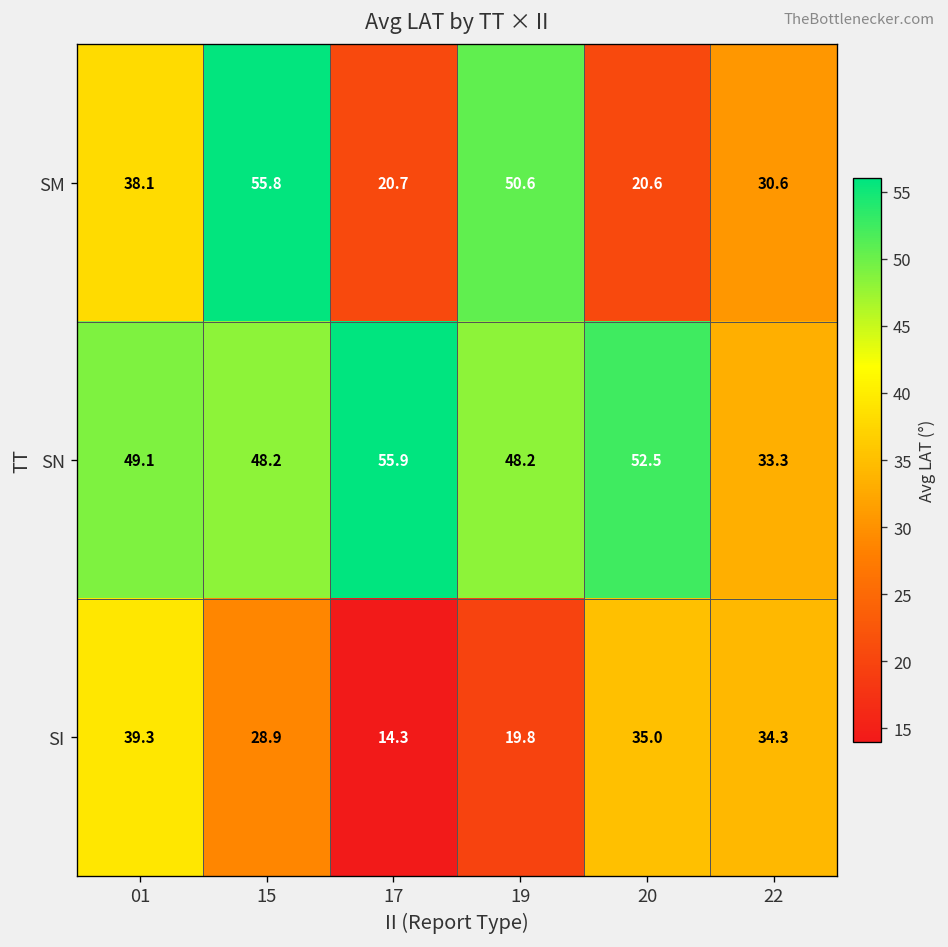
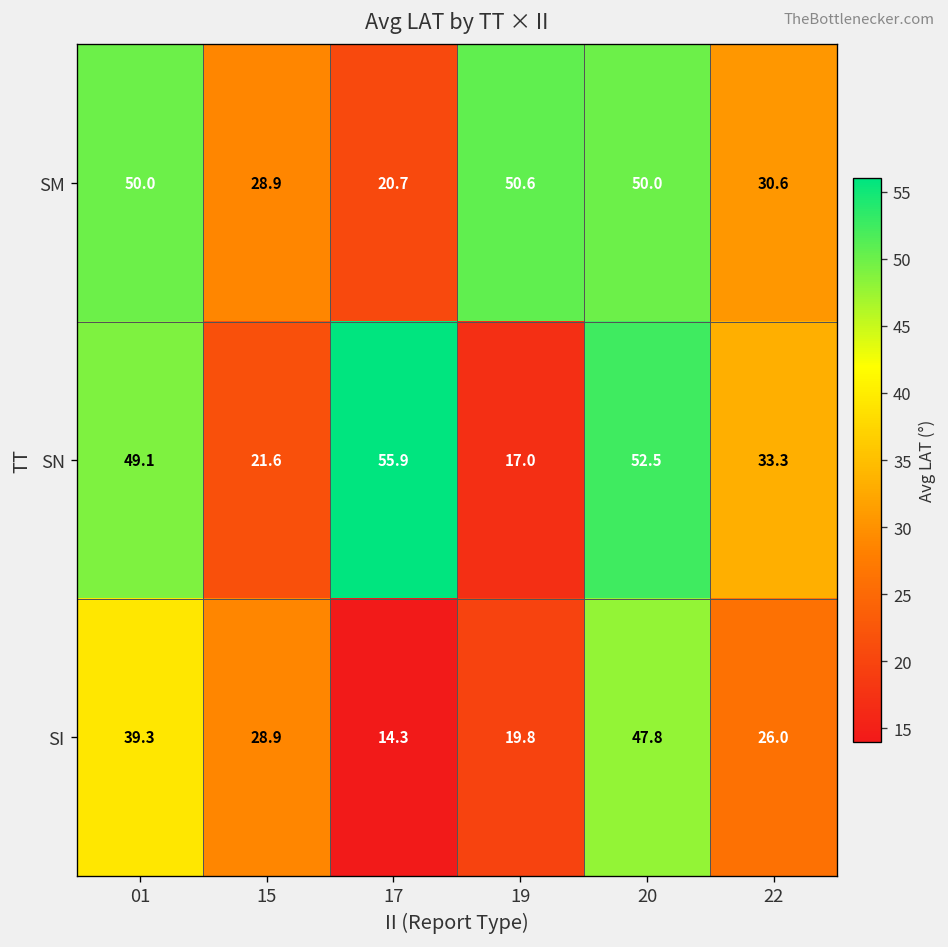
  {
    "SM": {
-     "01": 38.1,
-     "15": 55.8,
+     "01": 50.0,
+     "15": 28.9,
      "17": 20.7,
      "19": 50.6,
-     "20": 20.6,
+     "20": 50.0,
      "22": 30.6
    },
    "SN": {
      "01": 49.1,
-     "15": 48.2,
+     "15": 21.6,
      "17": 55.9,
-     "19": 48.2,
+     "19": 17.0,
      "20": 52.5,
      "22": 33.3
    },
    "SI": {
      "01": 39.3,
      "15": 28.9,
      "17": 14.3,
      "19": 19.8,
-     "20": 35.0,
-     "22": 34.3
+     "20": 47.8,
+     "22": 26.0
    }
  }
